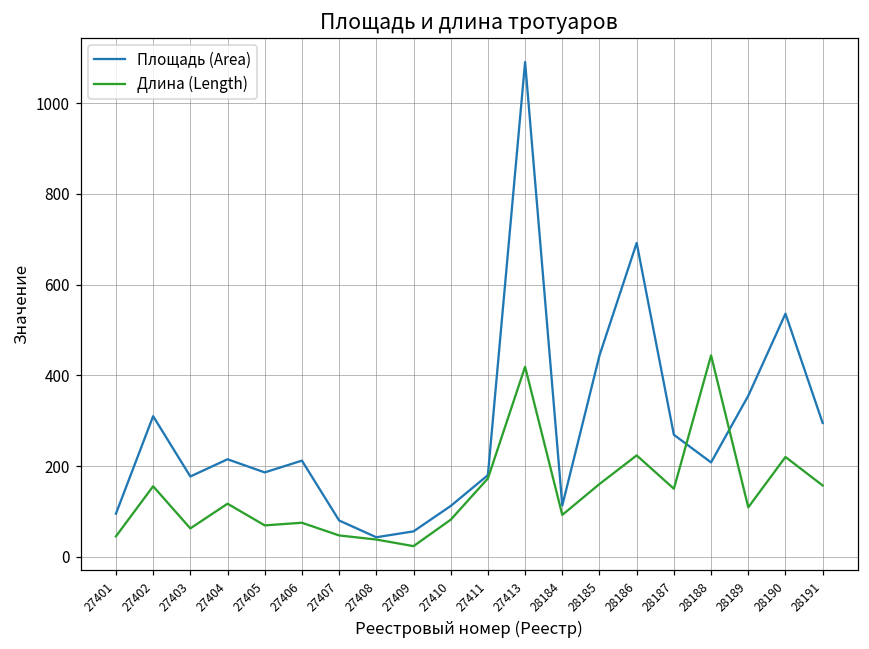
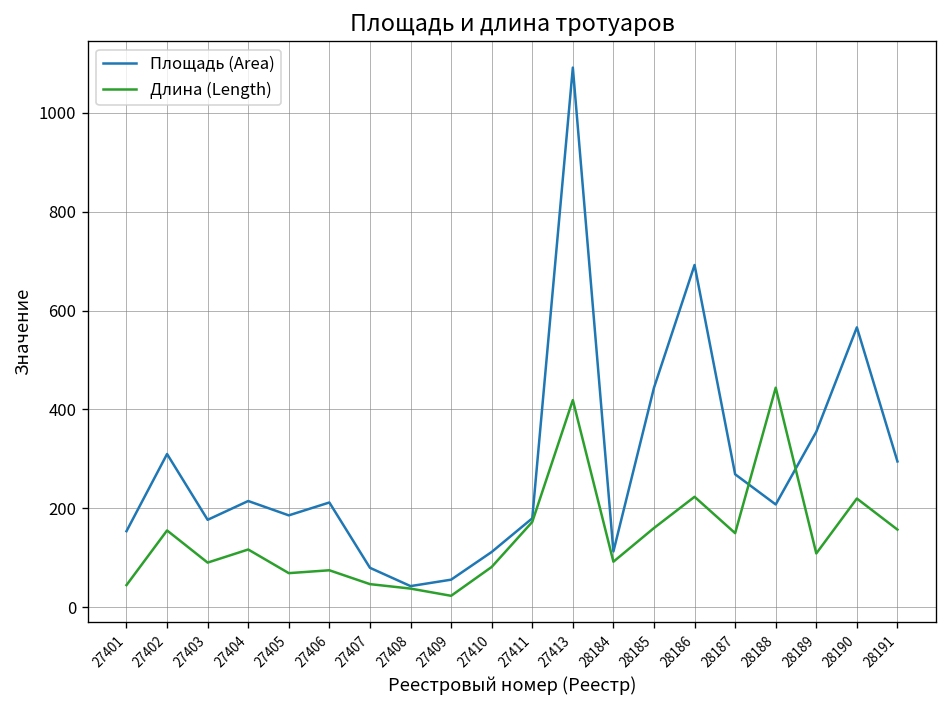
  {
    "Площадь (Area)": {
-     "27401": 100,
+     "27401": 150,
      "27402": 310,
      "27403": 180,
      "27404": 220,
      "27405": 190,
      "27406": 210,
      "27407": 80,
      "27409": 60,
      "27410": 110,
      "27411": 180,
      "27413": 1090,
      "28184": 110,
      "28185": 440,
      "28186": 690,
      "28187": 270,
      "28188": 210,
      "28189": 360,
-     "28190": 540,
+     "28190": 570,
      "28191": 300
    },
    "Длина (Length)": {
      "27401": 50,
      "27402": 160,
-     "27403": 60,
+     "27403": 90,
      "27404": 120,
      "27405": 70,
      "27406": 80,
      "27407": 50,
      "27409": 20,
      "27410": 80,
      "27411": 170,
      "27413": 420,
      "28184": 90,
      "28185": 160,
      "28186": 220,
      "28187": 150,
      "28188": 440,
      "28189": 110,
      "28190": 220,
      "28191": 160
    }
  }
